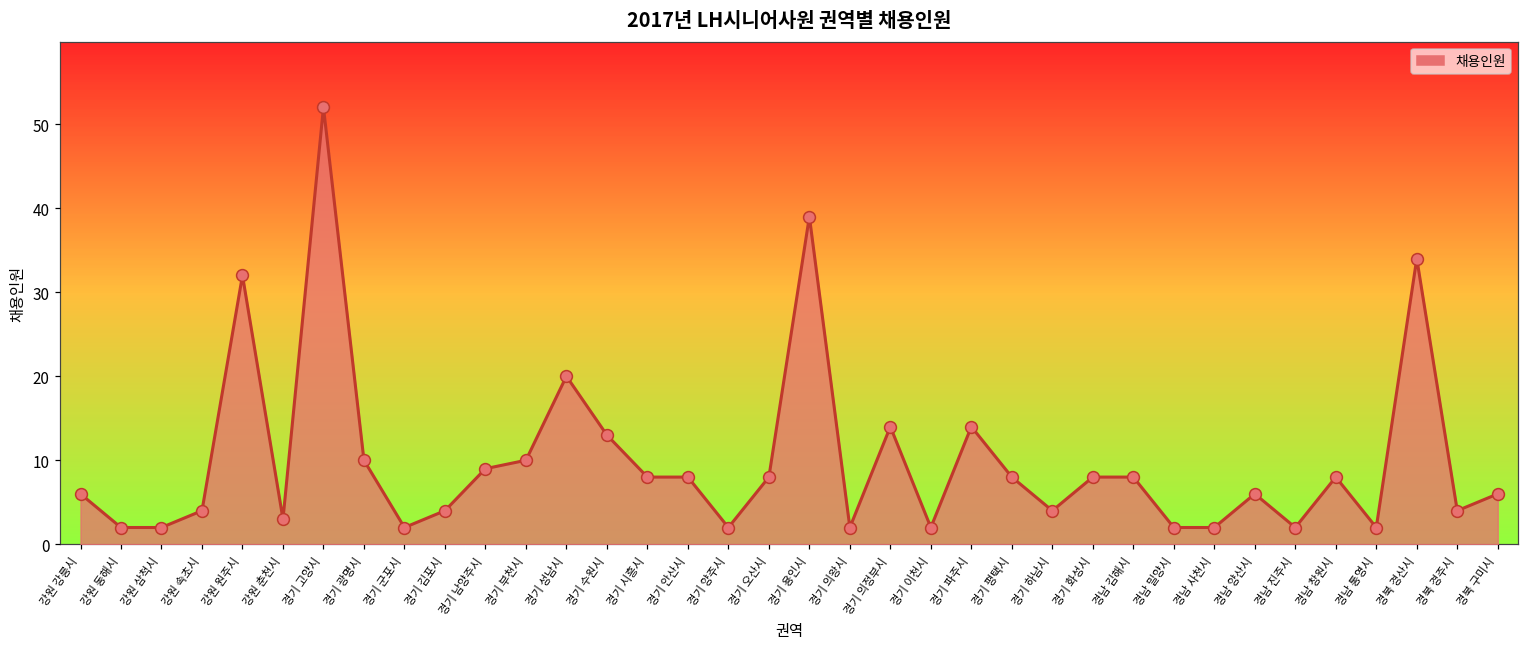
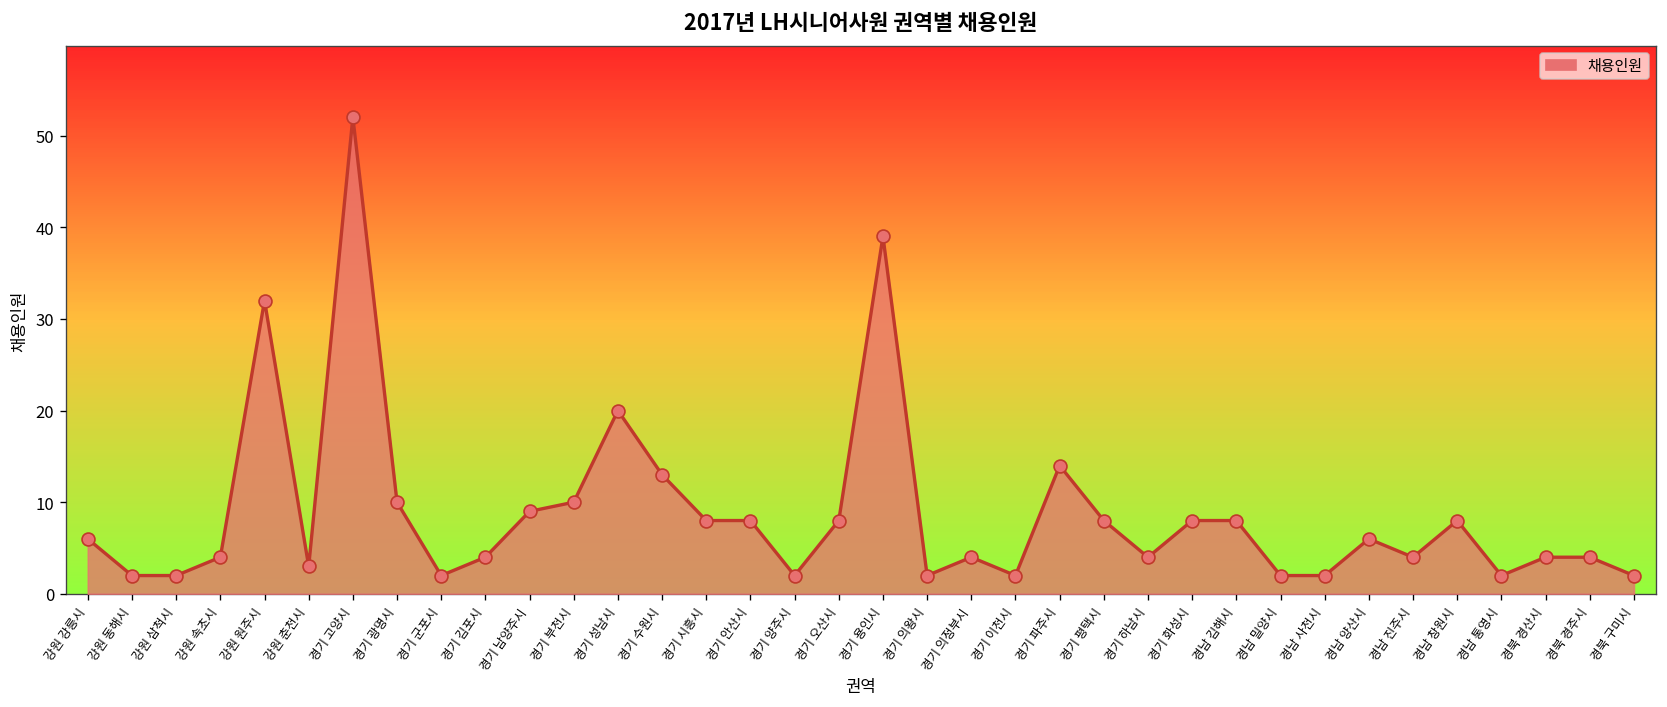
  {
    "강원 강릉시": 6,
    "강원 동해시": 2,
    "강원 삼척시": 2,
    "강원 속초시": 4,
    "강원 원주시": 32,
    "강원 춘천시": 3,
    "경기 고양시": 52,
    "경기 광명시": 10,
    "경기 군포시": 2,
    "경기 김포시": 4,
    "경기 남양주시": 9,
    "경기 부천시": 10,
    "경기 성남시": 20,
    "경기 수원시": 13,
    "경기 시흥시": 8,
    "경기 안산시": 8,
    "경기 양주시": 2,
    "경기 오산시": 8,
    "경기 용인시": 39,
    "경기 의왕시": 2,
-   "경기 의정부시": 14,
+   "경기 의정부시": 4,
    "경기 이천시": 2,
    "경기 파주시": 14,
    "경기 평택시": 8,
    "경기 하남시": 4,
    "경기 화성시": 8,
    "경남 김해시": 8,
    "경남 밀양시": 2,
    "경남 사천시": 2,
    "경남 양산시": 6,
-   "경남 진주시": 2,
+   "경남 진주시": 4,
    "경남 창원시": 8,
    "경남 통영시": 2,
-   "경북 경산시": 34,
+   "경북 경산시": 4,
    "경북 경주시": 4,
-   "경북 구미시": 6
+   "경북 구미시": 2
  }
